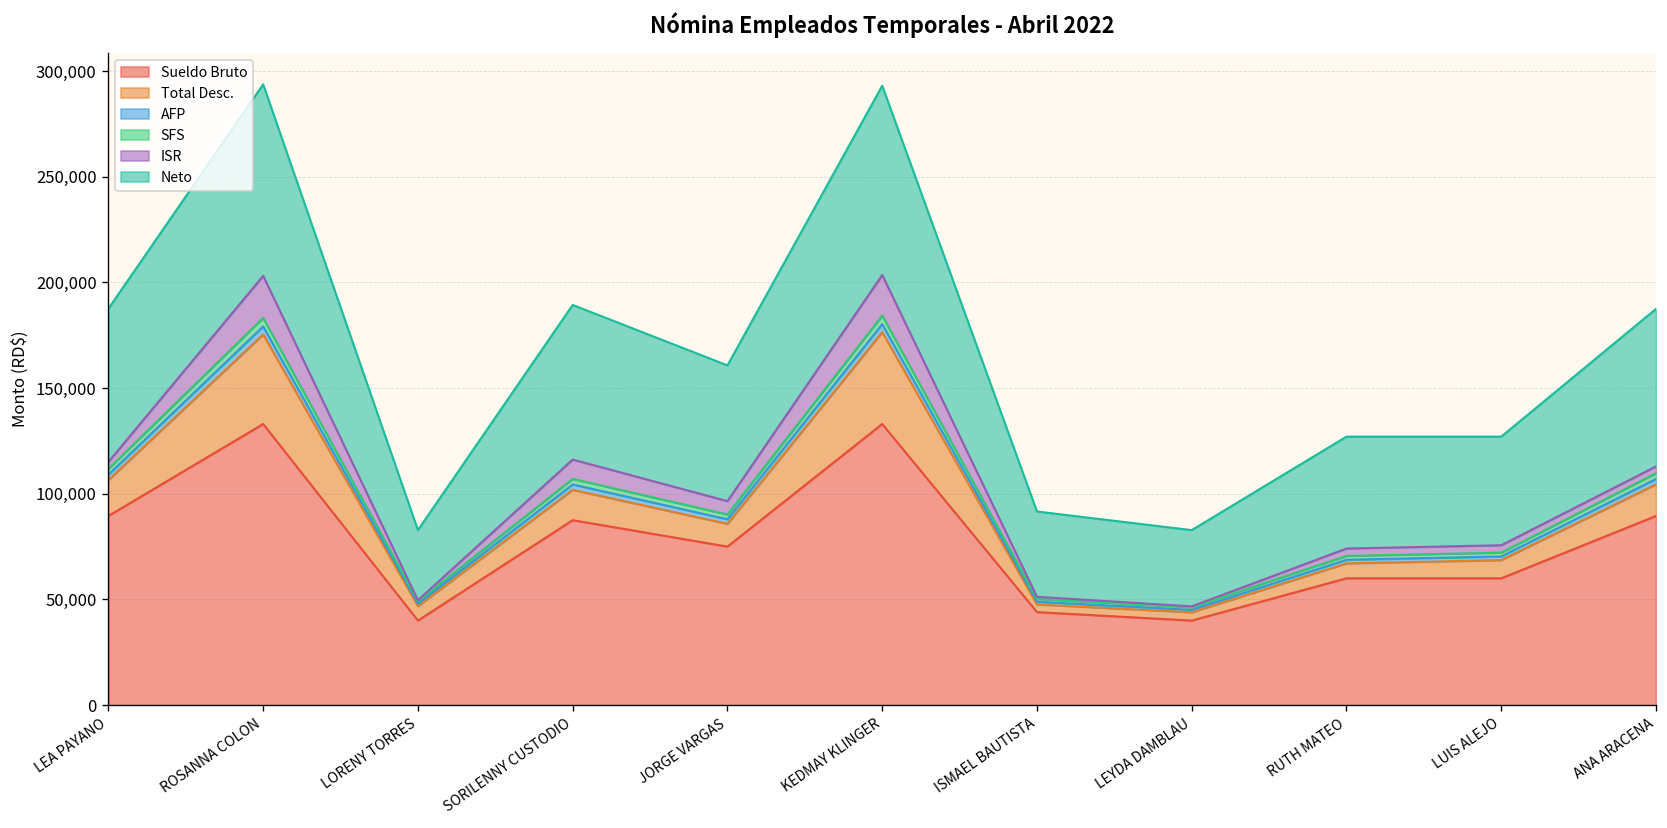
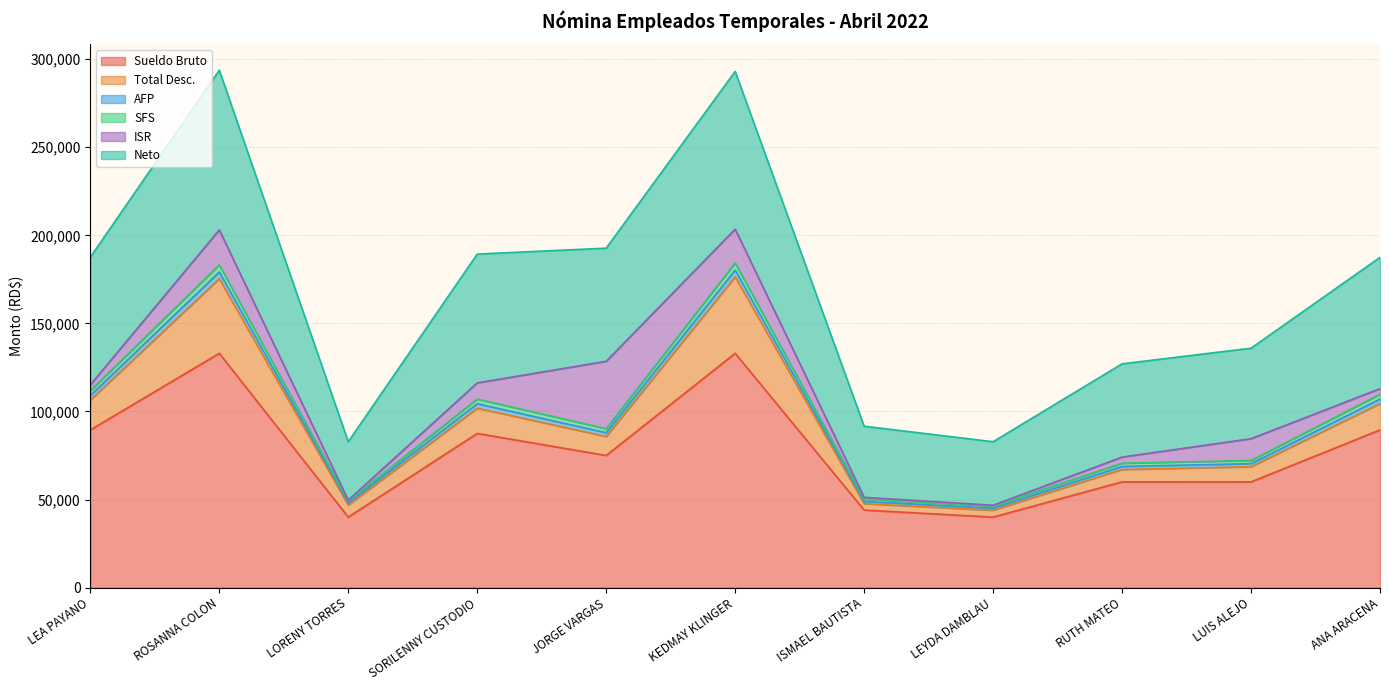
  {
    "AFP": {
      "LEA PAYANO": "3,000",
      "ROSANNA COLON": "4,000",
      "SORILENNY CUSTODIO": "3,000",
      "JORGE VARGAS": "2,000",
      "KEDMAY KLINGER": "4,000",
      "RUTH MATEO": "2,000",
      "LUIS ALEJO": "2,000",
      "ANA ARACENA": "3,000"
    },
    "ISR": {
      "LEA PAYANO": "3,000",
      "ROSANNA COLON": "20,000",
      "SORILENNY CUSTODIO": "9,000",
-     "JORGE VARGAS": "6,000",
+     "JORGE VARGAS": "38,000",
      "KEDMAY KLINGER": "19,000",
      "RUTH MATEO": "3,000",
-     "LUIS ALEJO": "3,000",
+     "LUIS ALEJO": "12,000",
      "ANA ARACENA": "3,000"
    }
  }
